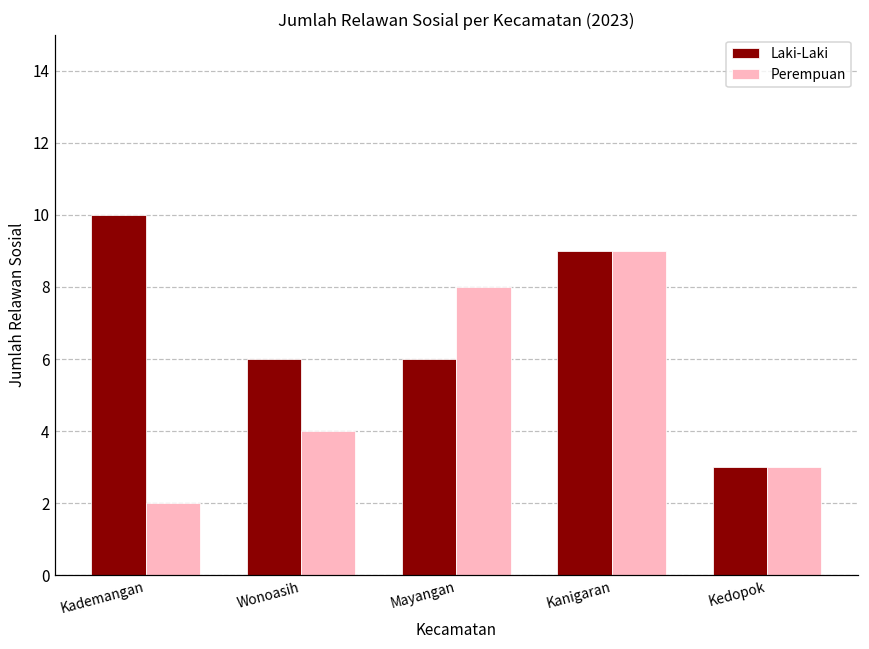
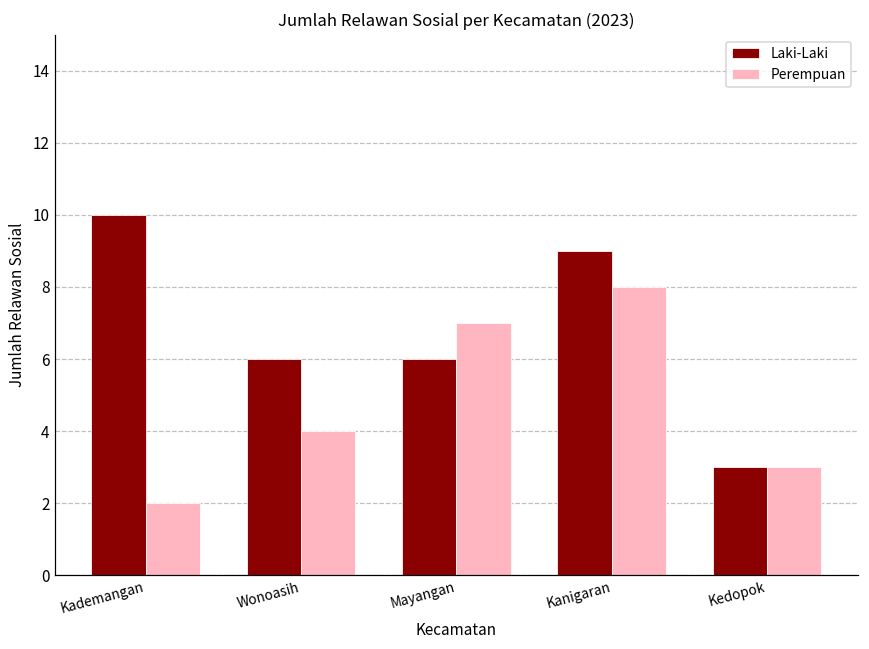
  {
    "Laki-Laki": {
      "Kademangan": 10,
      "Wonoasih": 6,
      "Mayangan": 6,
      "Kanigaran": 9,
      "Kedopok": 3
    },
    "Perempuan": {
      "Kademangan": 2,
      "Wonoasih": 4,
-     "Mayangan": 8,
-     "Kanigaran": 9,
+     "Mayangan": 7,
+     "Kanigaran": 8,
      "Kedopok": 3
    }
  }
